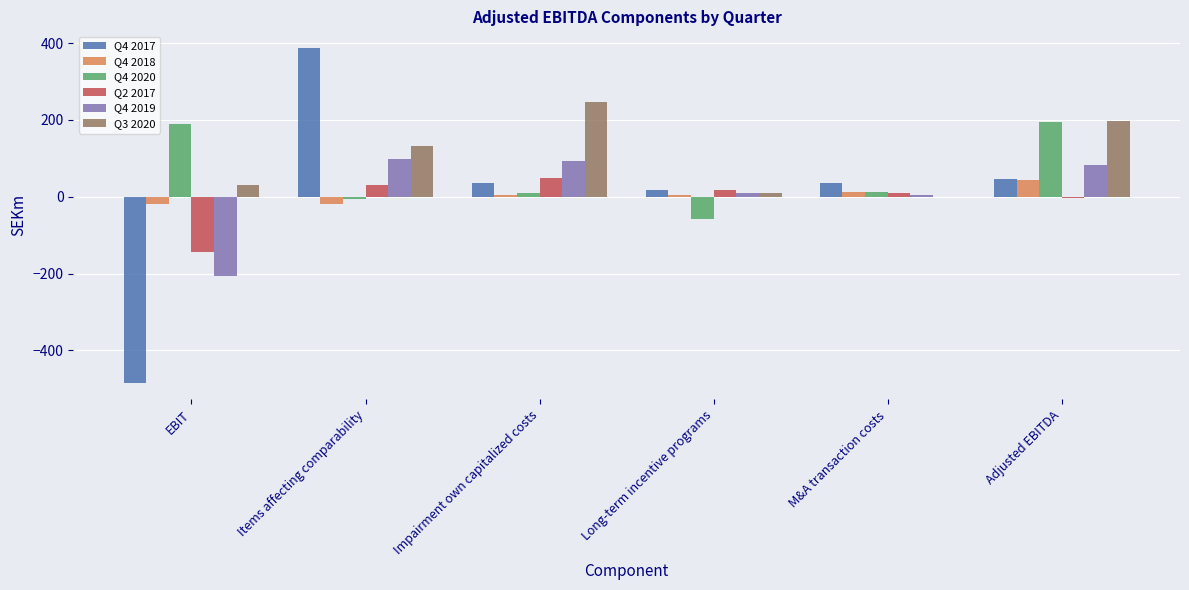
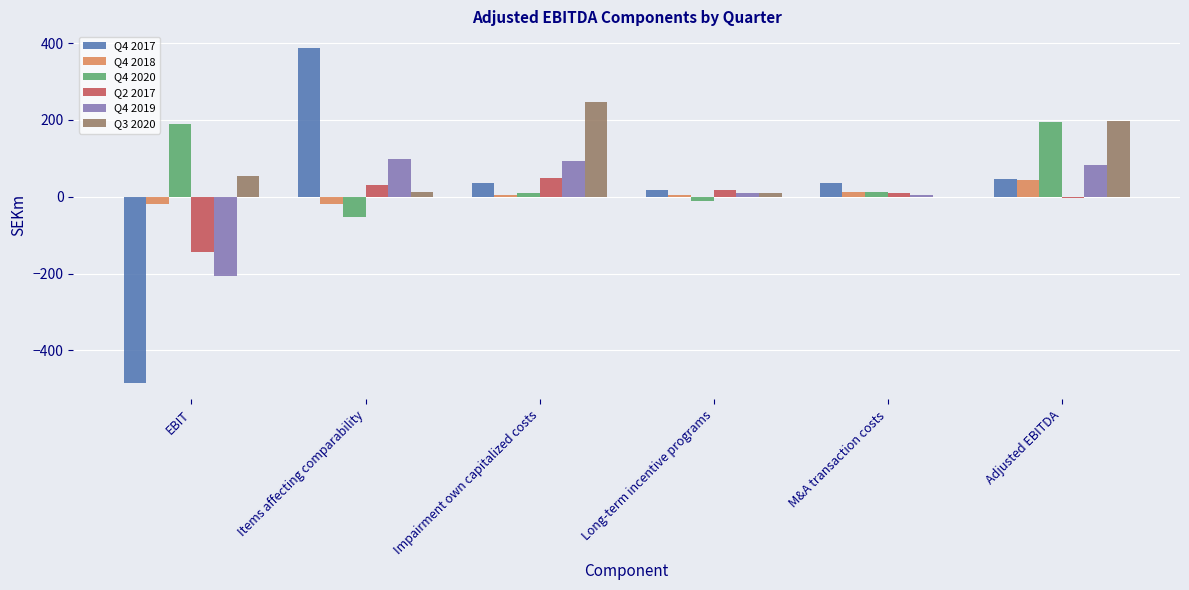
  {
    "Q4 2020": {
      "EBIT": 190,
-     "Items affecting comparability": -10,
+     "Items affecting comparability": -50,
      "Impairment own capitalized costs": 10,
-     "Long-term incentive programs": -60,
+     "Long-term incentive programs": -10,
      "M&A transaction costs": 10,
      "Adjusted EBITDA": 190
    },
    "Q3 2020": {
-     "EBIT": 30,
-     "Items affecting comparability": 130,
+     "EBIT": 50,
+     "Items affecting comparability": 10,
      "Impairment own capitalized costs": 250,
      "Long-term incentive programs": 10,
      "Adjusted EBITDA": 200
    }
  }
